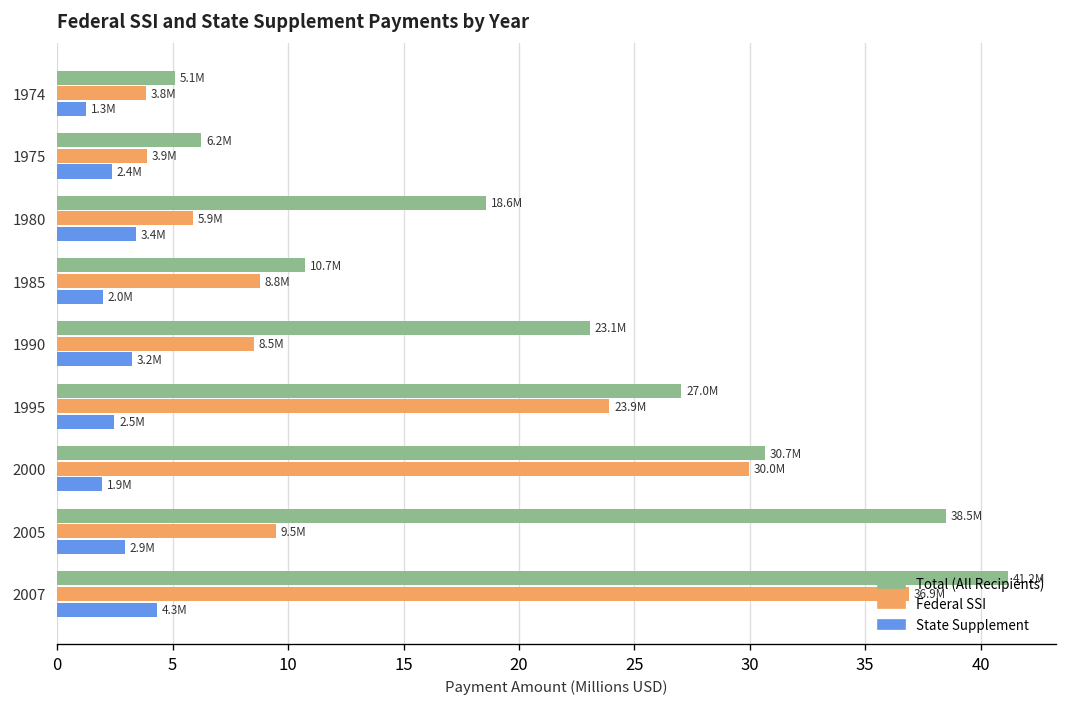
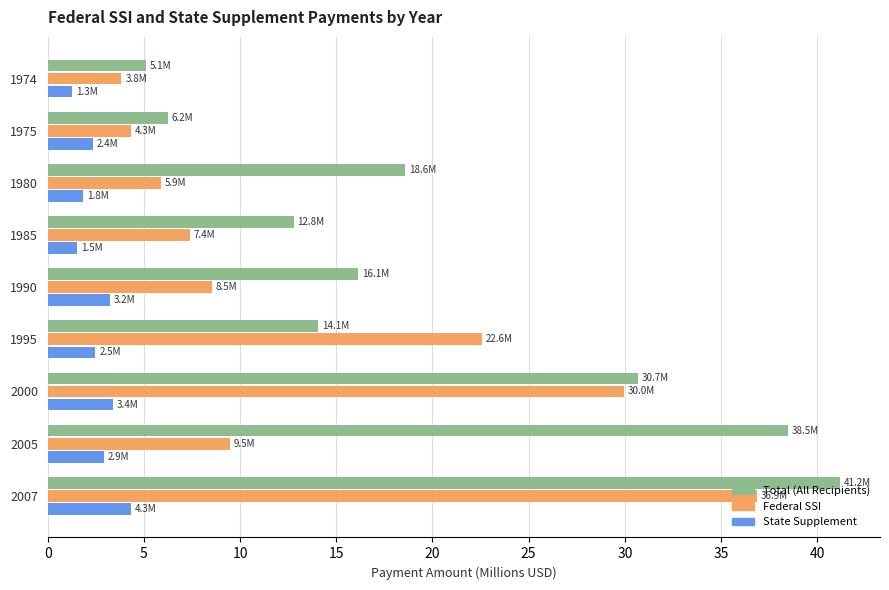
  {
    "Total (All Recipients)": {
      "1974": "5.1M",
      "1975": "6.2M",
      "1980": "18.6M",
-     "1985": "10.7M",
-     "1990": "23.1M",
-     "1995": "27.0M",
+     "1985": "12.8M",
+     "1990": "16.1M",
+     "1995": "14.1M",
      "2000": "30.7M",
      "2005": "38.5M",
      "2007": "41.2M"
    },
    "Federal SSI": {
      "1974": "3.8M",
-     "1975": "3.9M",
+     "1975": "4.3M",
      "1980": "5.9M",
-     "1985": "8.8M",
+     "1985": "7.4M",
      "1990": "8.5M",
-     "1995": "23.9M",
+     "1995": "22.6M",
      "2000": "30.0M",
      "2005": "9.5M",
      "2007": "36.9M"
    },
    "State Supplement": {
      "1974": "1.3M",
      "1975": "2.4M",
-     "1980": "3.4M",
-     "1985": "2.0M",
+     "1980": "1.8M",
+     "1985": "1.5M",
      "1990": "3.2M",
      "1995": "2.5M",
-     "2000": "1.9M",
+     "2000": "3.4M",
      "2005": "2.9M",
      "2007": "4.3M"
    }
  }
